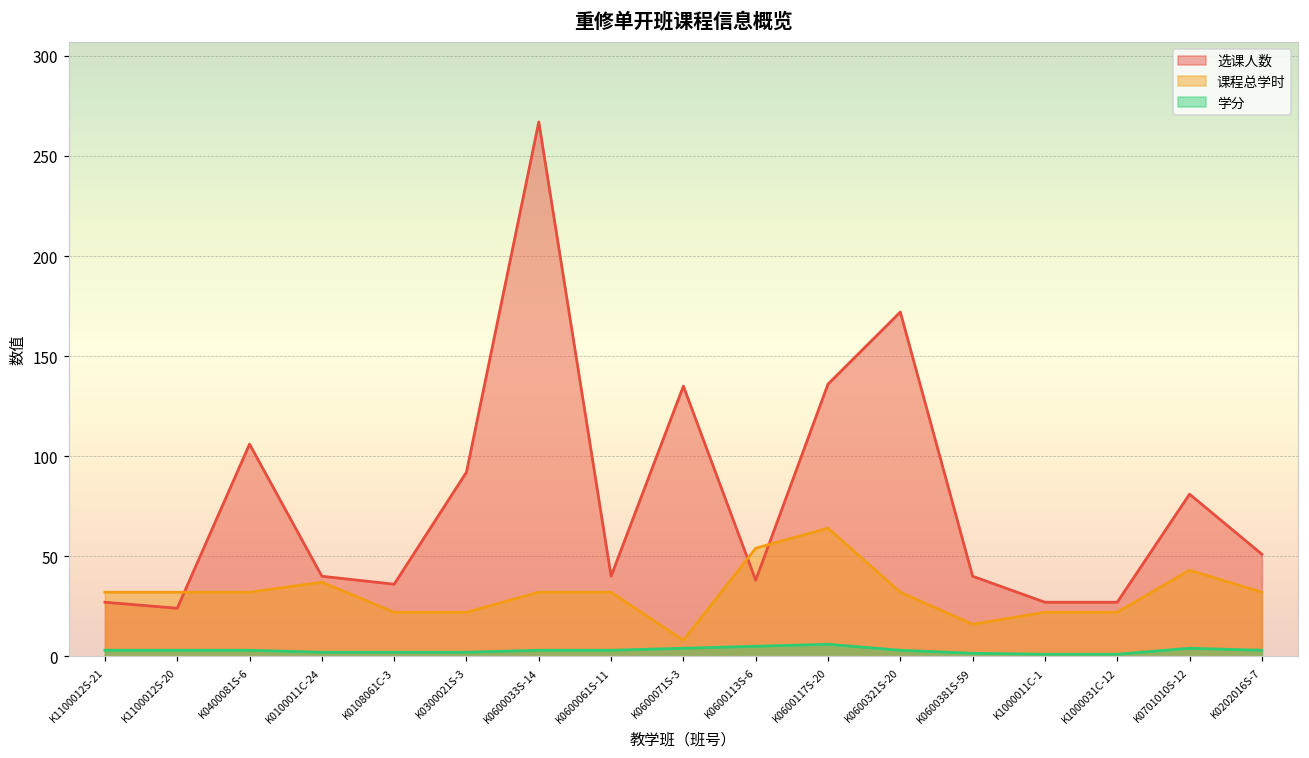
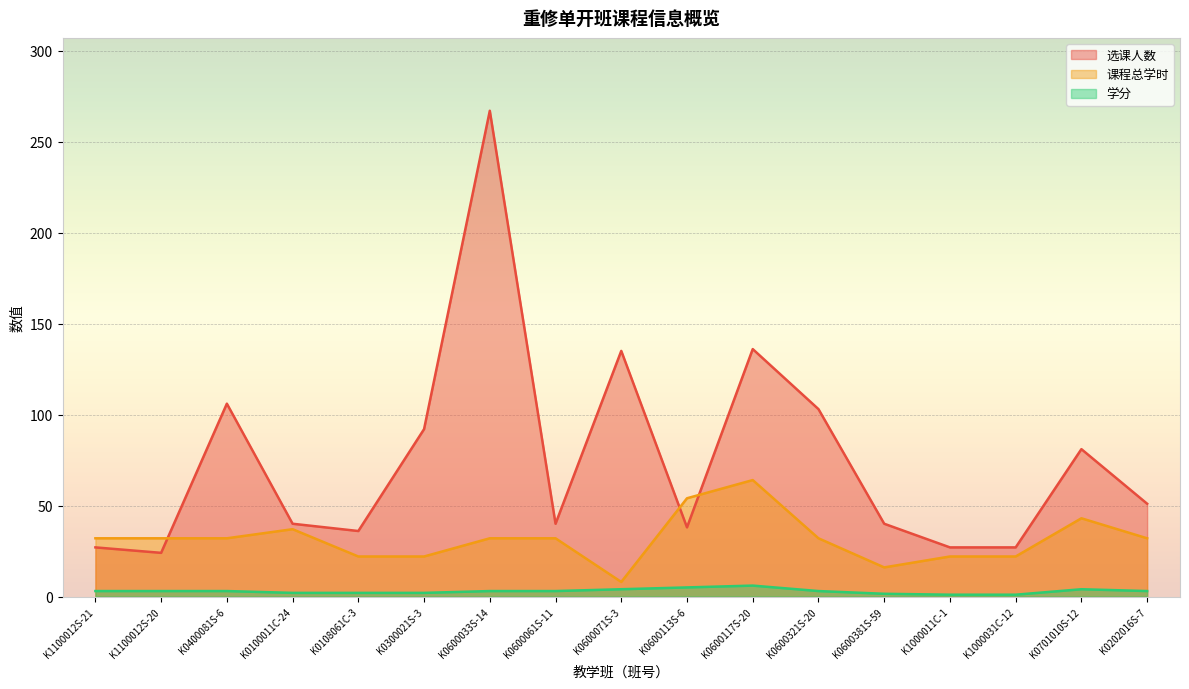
  {
    "选课人数": {
      "K1100012S-21": 27,
      "K1100012S-20": 24,
      "K0400081S-6": 106,
      "K0100011C-24": 40,
      "K0108061C-3": 36,
      "K0300021S-3": 92,
      "K0600033S-14": 267,
      "K0600061S-11": 40,
      "K0600071S-3": 135,
      "K0600113S-6": 38,
      "K0600117S-20": 136,
-     "K0600321S-20": 172,
+     "K0600321S-20": 103,
      "K0600381S-59": 40,
      "K1000011C-1": 27,
      "K1000031C-12": 27,
      "K0701010S-12": 81,
      "K0202016S-7": 51
    },
    "课程总学时": {
      "K1100012S-21": 32,
      "K1100012S-20": 32,
      "K0400081S-6": 32,
      "K0100011C-24": 37,
      "K0108061C-3": 22,
      "K0300021S-3": 22,
      "K0600033S-14": 32,
      "K0600061S-11": 32,
      "K0600071S-3": 8,
      "K0600113S-6": 54,
      "K0600117S-20": 64,
      "K0600321S-20": 32,
      "K0600381S-59": 16,
      "K1000011C-1": 22,
      "K1000031C-12": 22,
      "K0701010S-12": 43,
      "K0202016S-7": 32
    },
    "学分": {
      "K1100012S-21": 3,
      "K1100012S-20": 3,
      "K0400081S-6": 3,
      "K0100011C-24": 2,
      "K0108061C-3": 2,
      "K0300021S-3": 2,
      "K0600033S-14": 3,
      "K0600061S-11": 3,
      "K0600071S-3": 4,
      "K0600113S-6": 5,
      "K0600117S-20": 6,
      "K0600321S-20": 3,
      "K0600381S-59": 2,
      "K1000011C-1": 1,
      "K1000031C-12": 1,
      "K0701010S-12": 4,
      "K0202016S-7": 3
    }
  }
